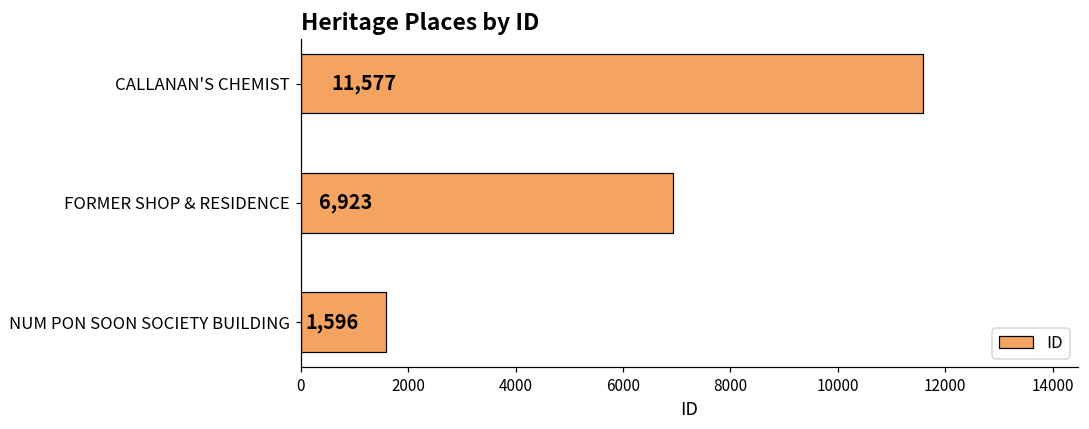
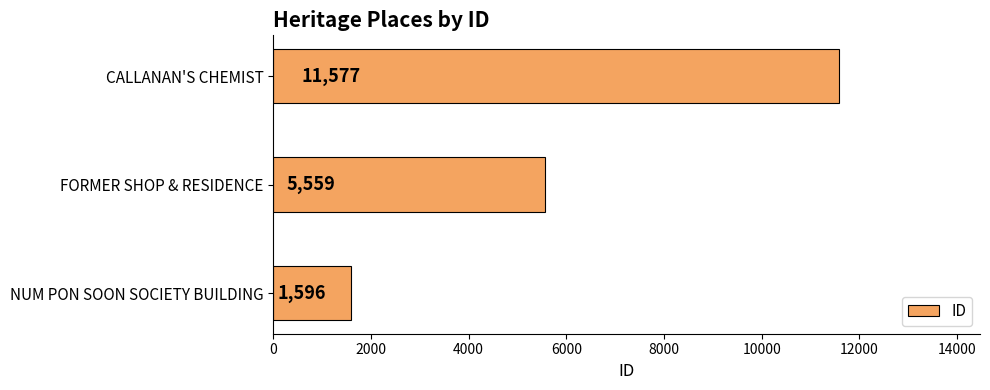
  {
    "CALLANAN'S CHEMIST": "11,577",
-   "FORMER SHOP & RESIDENCE": "6,923",
+   "FORMER SHOP & RESIDENCE": "5,559",
    "NUM PON SOON SOCIETY BUILDING": "1,596"
  }
